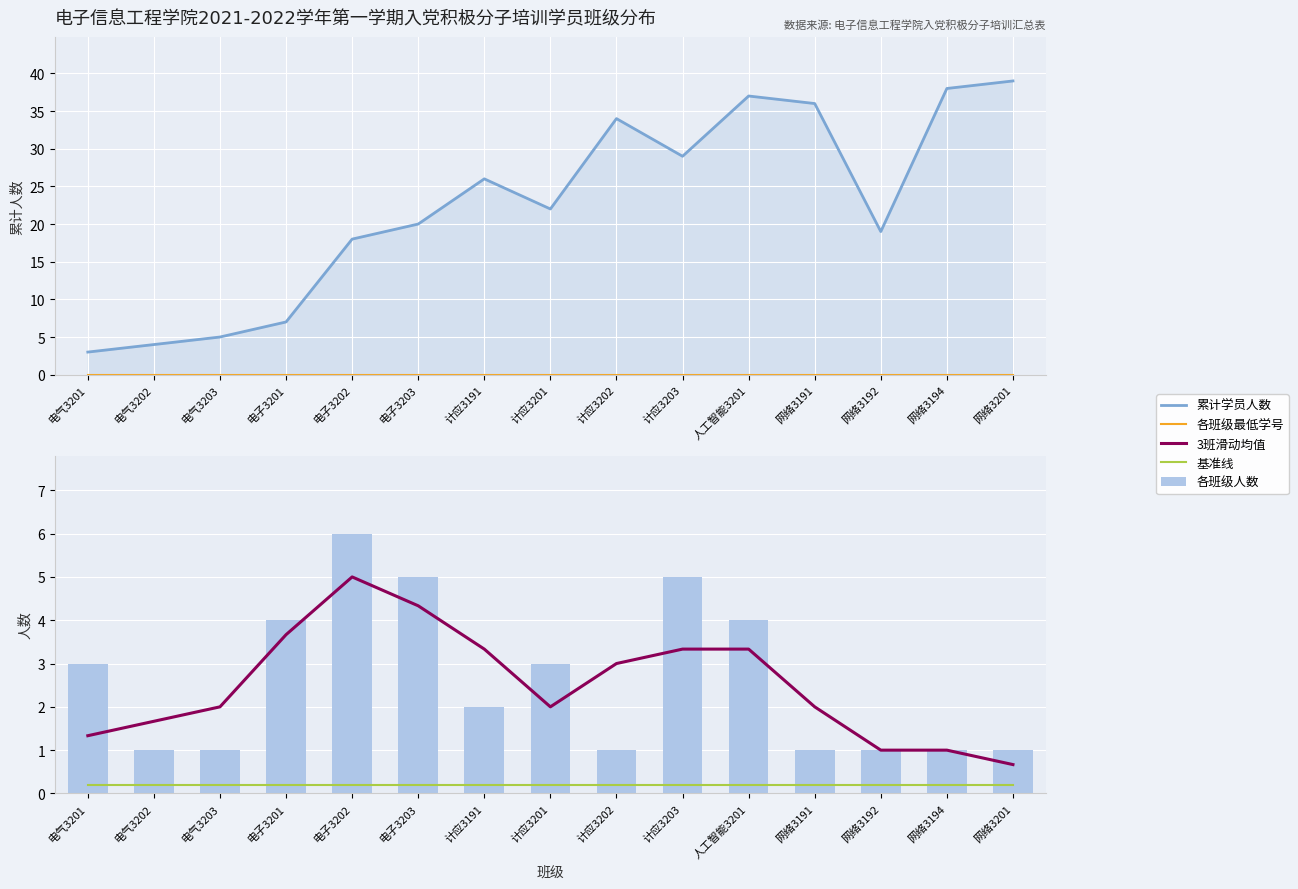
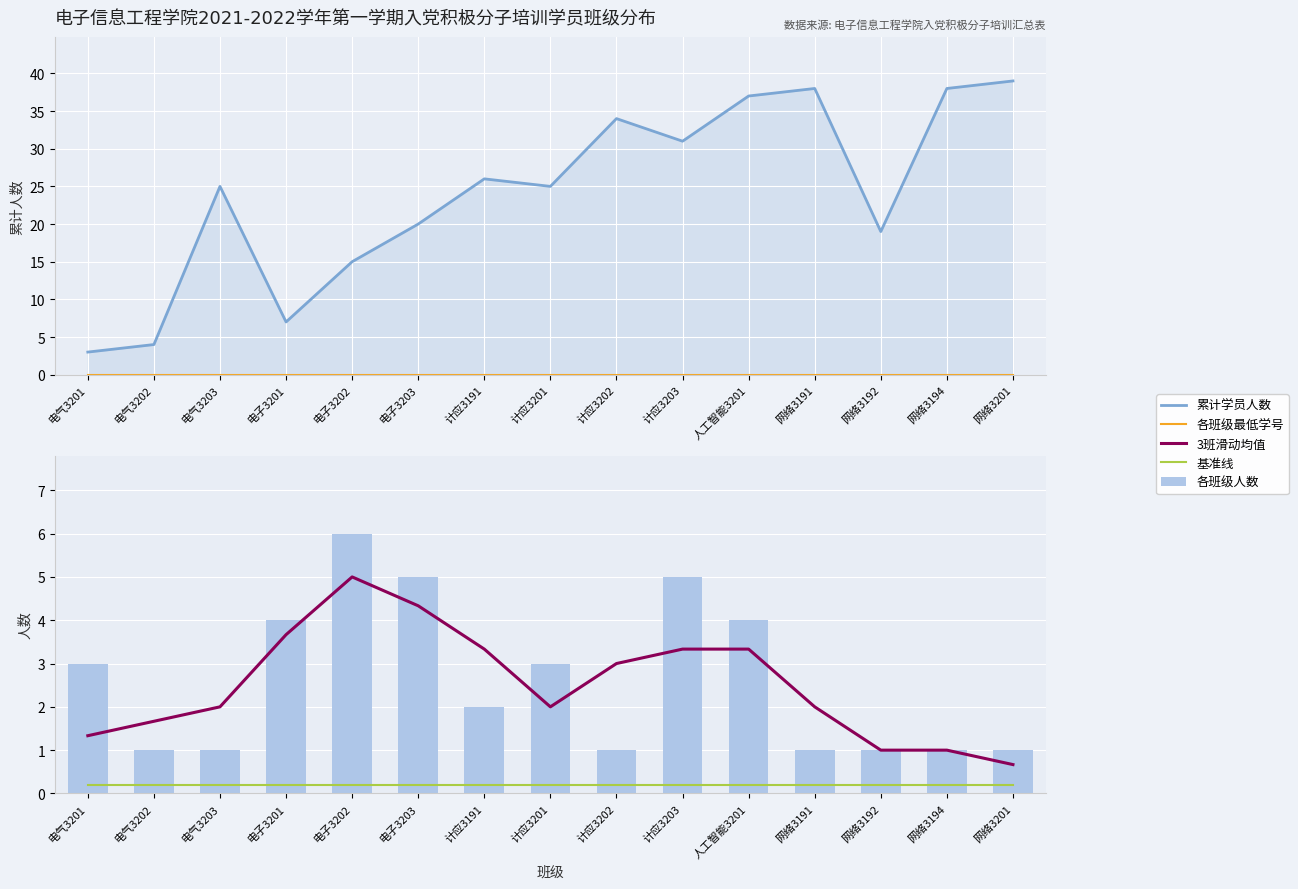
  {
    "电子信息工程学院2021-2022学年第一学期入党积极分子培训学员班级分布": {
      "累计学员人数": {
        "电气3201": 3,
        "电气3202": 4,
-       "电气3203": 5,
+       "电气3203": 25,
        "电子3201": 7,
-       "电子3202": 18,
+       "电子3202": 15,
        "电子3203": 20,
        "计应3191": 26,
-       "计应3201": 22,
+       "计应3201": 25,
        "计应3202": 34,
-       "计应3203": 29,
+       "计应3203": 31,
        "人工智能3201": 37,
-       "网络3191": 36,
+       "网络3191": 38,
        "网络3192": 19,
        "网络3194": 38,
        "网络3201": 39
      },
      "各班级最低学号": {
        "电气3201": 0,
        "电气3202": 0,
        "电气3203": 0,
        "电子3201": 0,
        "电子3202": 0,
        "电子3203": 0,
        "计应3191": 0,
        "计应3201": 0,
        "计应3202": 0,
        "计应3203": 0,
        "人工智能3201": 0,
        "网络3191": 0,
        "网络3192": 0,
        "网络3194": 0,
        "网络3201": 0
      }
    }
  }
